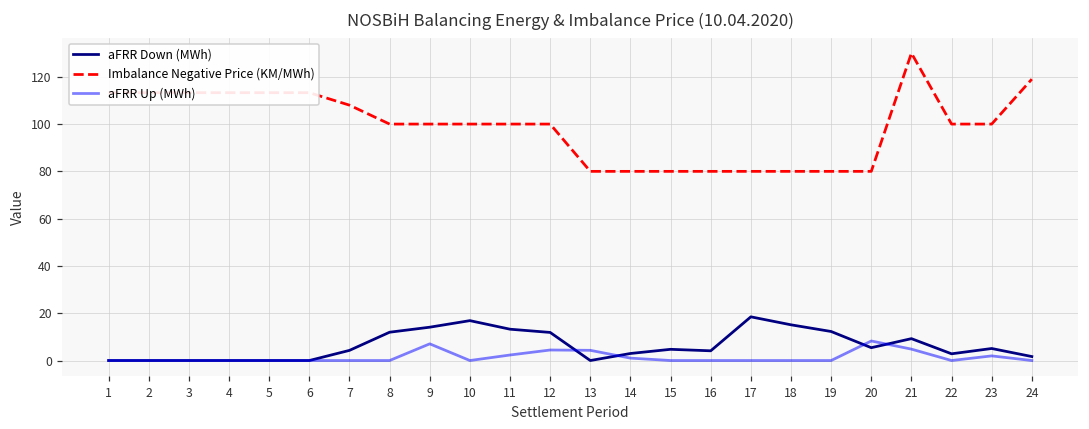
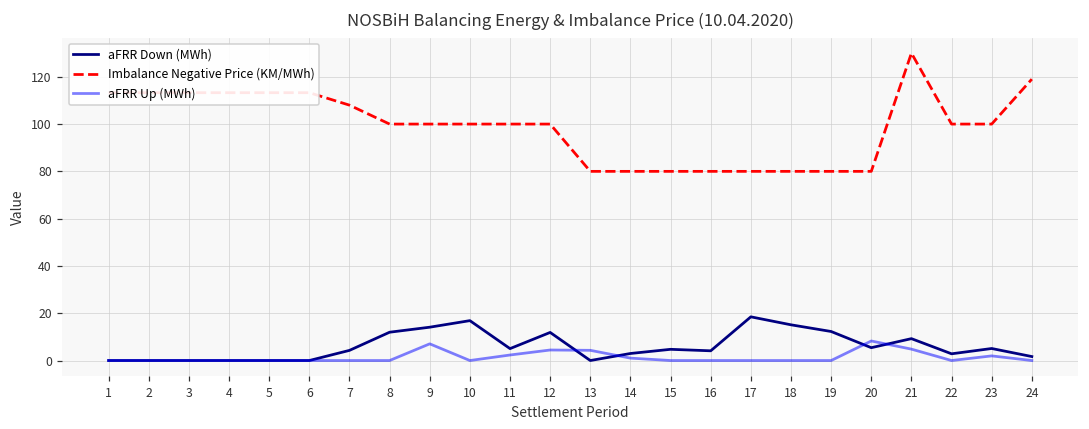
  {
    "aFRR Down (MWh)": {
      "7": 4,
      "8": 12,
      "9": 14,
      "10": 17,
-     "11": 13,
+     "11": 5,
      "12": 12,
      "13": 0,
      "14": 3,
      "15": 5,
      "16": 4,
      "17": 18,
      "18": 15,
      "19": 12,
      "20": 5,
      "21": 9,
      "22": 3,
      "23": 5,
      "24": 2
    },
    "Imbalance Negative Price (KM/MWh)": {
      "7": 108,
      "8": 100,
      "9": 100,
      "10": 100,
      "11": 100,
      "12": 100,
      "13": 80,
      "14": 80,
      "15": 80,
      "16": 80,
      "17": 80,
      "18": 80,
      "19": 80,
      "20": 80,
      "21": 130,
      "22": 100,
      "23": 100,
      "24": 119
    },
    "aFRR Up (MWh)": {
      "7": 0,
      "8": 0,
      "9": 7,
      "10": 0,
      "11": 2,
      "12": 4,
      "13": 4,
      "14": 1,
      "15": 0,
      "16": 0,
      "17": 0,
      "18": 0,
      "19": 0,
      "20": 8,
      "21": 5,
      "22": 0,
      "23": 2,
      "24": 0
    }
  }
